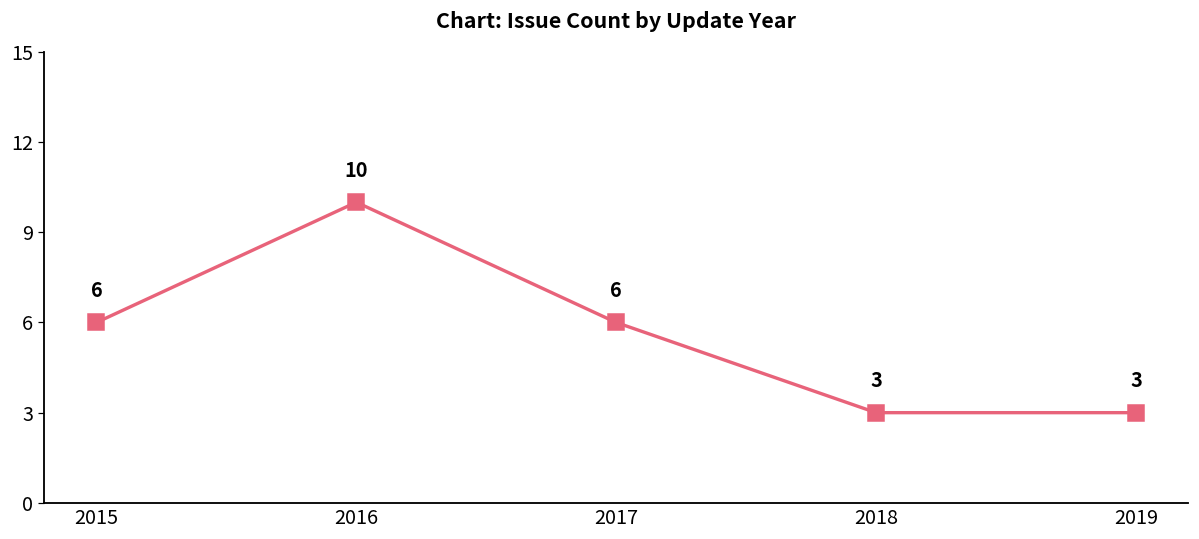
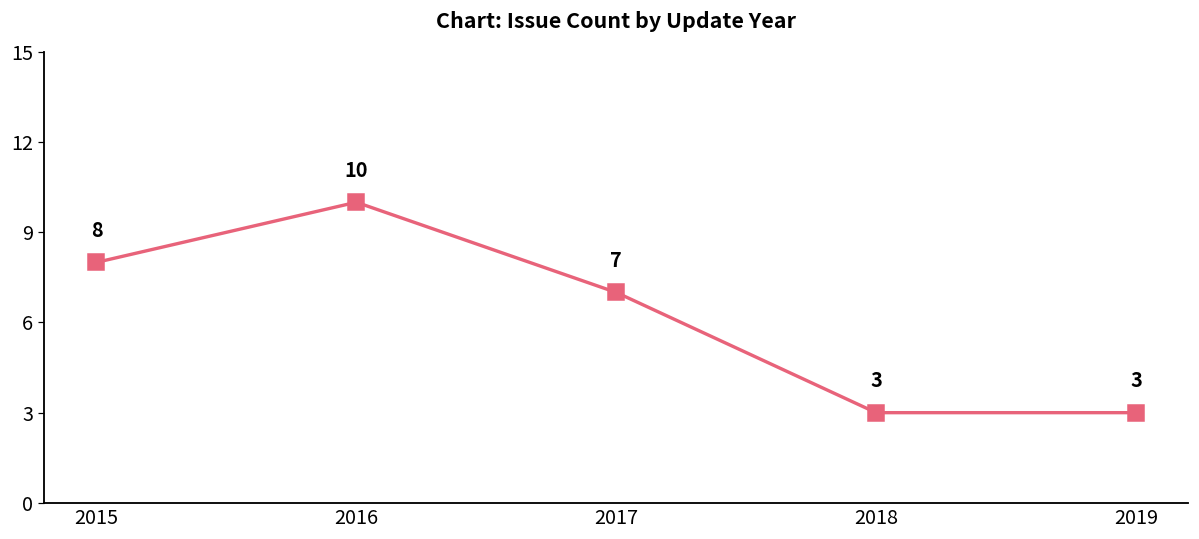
  {
-   "2015": 6,
+   "2015": 8,
    "2016": 10,
-   "2017": 6,
+   "2017": 7,
    "2018": 3,
    "2019": 3
  }
